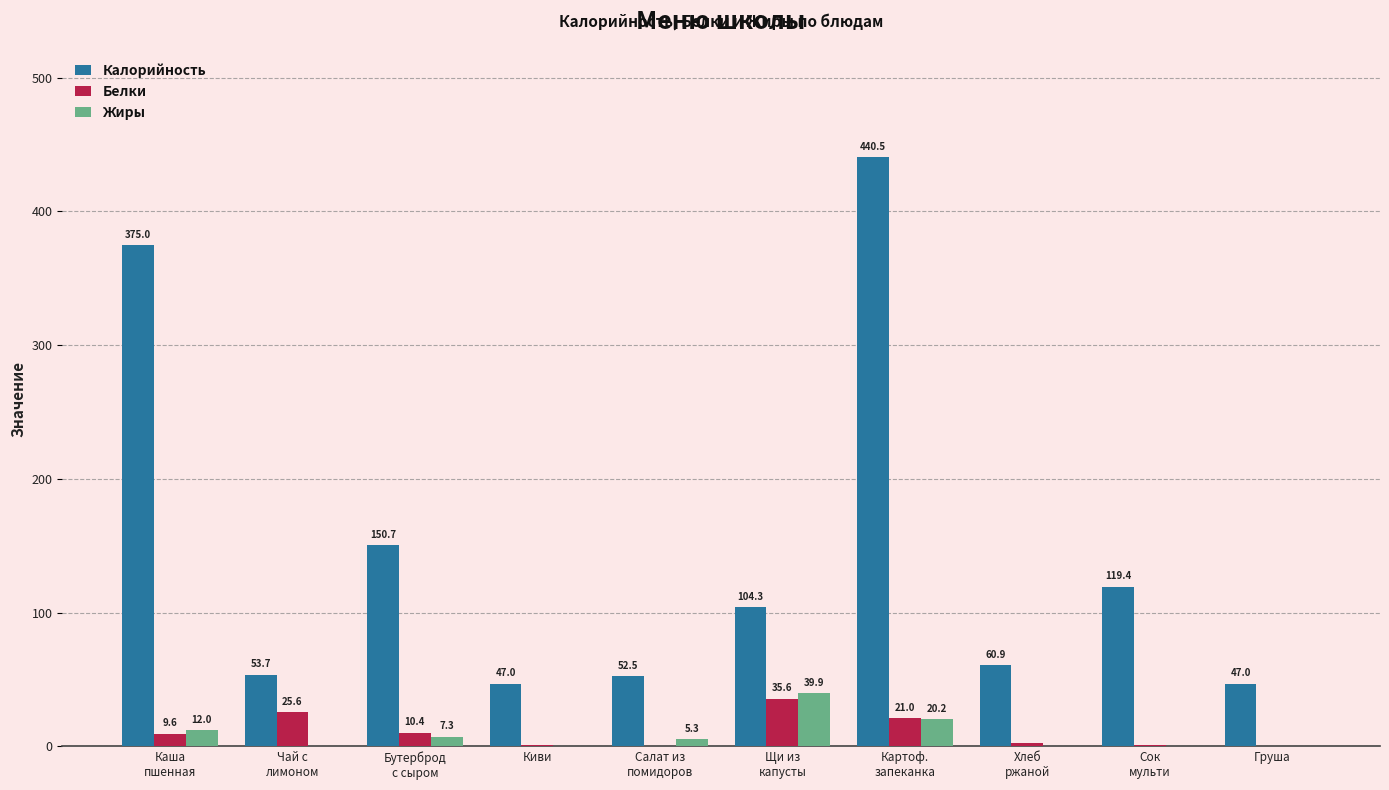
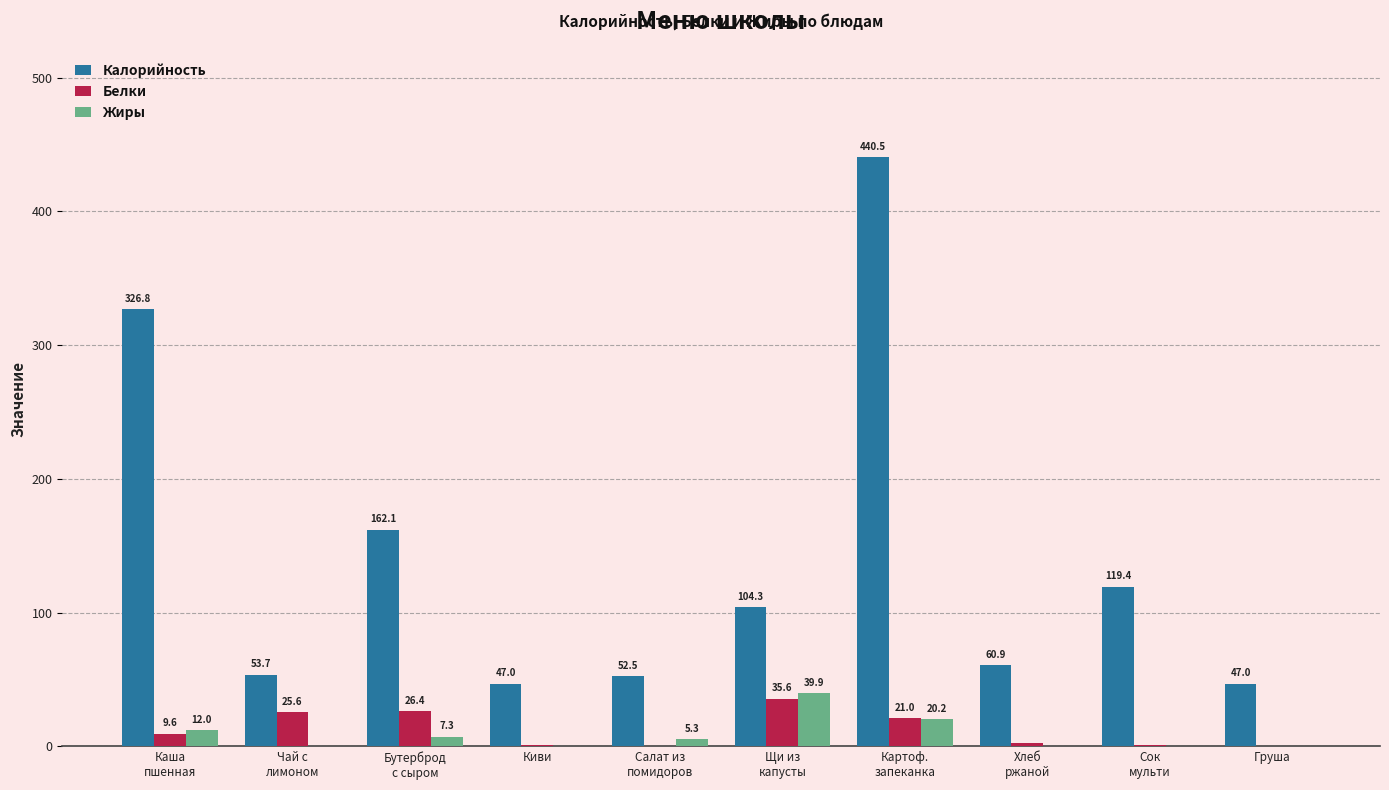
  {
    "Калорийность": {
-     "Каша пшенная": 375.0,
+     "Каша пшенная": 326.8,
      "Чай с лимоном": 53.7,
-     "Бутерброд с сыром": 150.7,
+     "Бутерброд с сыром": 162.1,
      "Киви": 47.0,
      "Салат из помидоров": 52.5,
      "Щи из капусты": 104.3,
      "Картоф. запеканка": 440.5,
      "Хлеб ржаной": 60.9,
      "Сок мульти": 119.4,
      "Груша": 47.0
    },
    "Белки": {
      "Каша пшенная": 9.6,
      "Чай с лимоном": 25.6,
-     "Бутерброд с сыром": 10.4,
+     "Бутерброд с сыром": 26.4,
      "Щи из капусты": 35.6,
      "Картоф. запеканка": 21.0
    },
    "Жиры": {
      "Каша пшенная": 12.0,
      "Бутерброд с сыром": 7.3,
      "Салат из помидоров": 5.3,
      "Щи из капусты": 39.9,
      "Картоф. запеканка": 20.2
    }
  }
